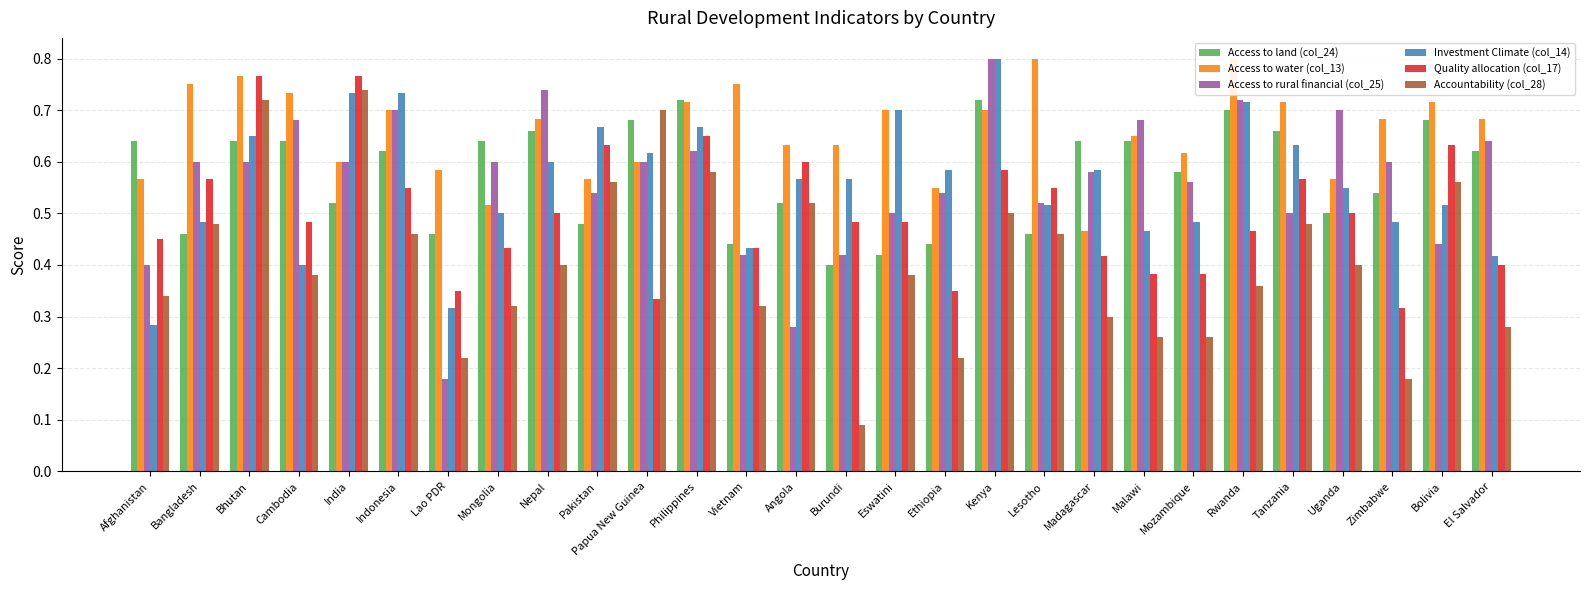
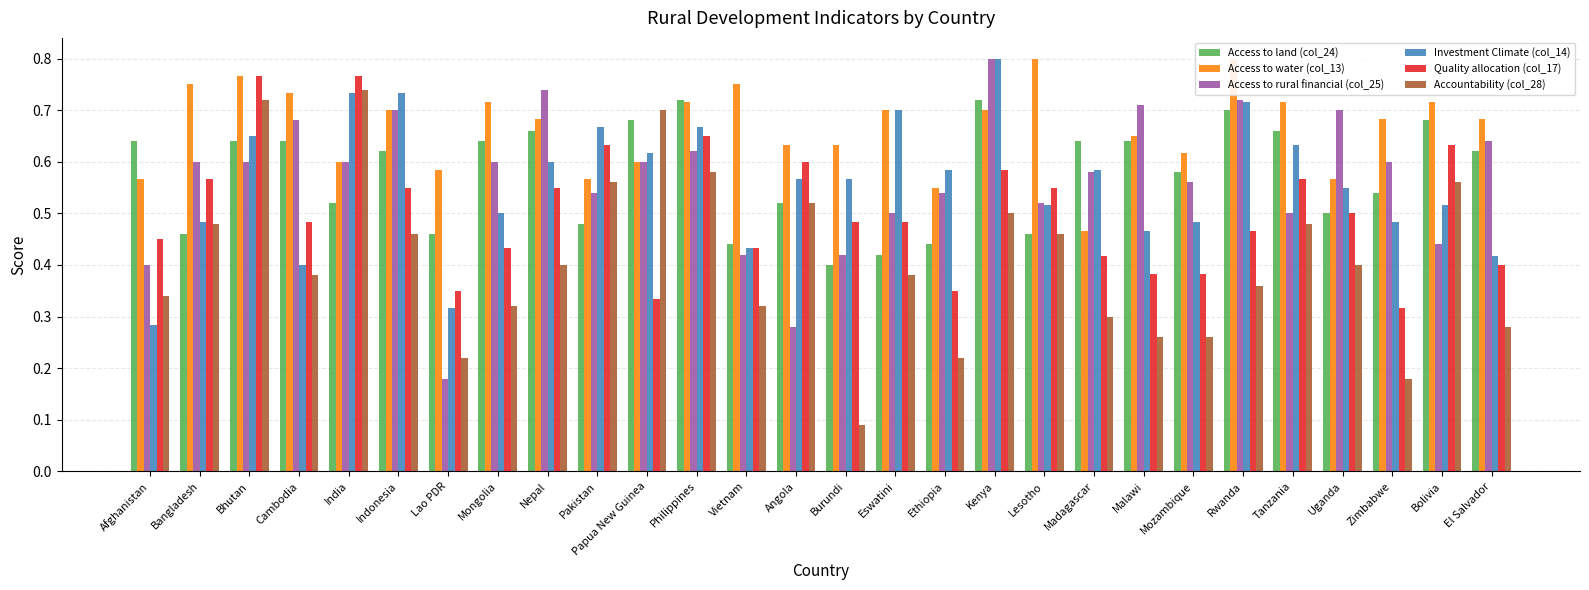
  {
    "Access to land (col_24)": {
      "Afghanistan": 0.64,
      "Bangladesh": 0.46,
      "Bhutan": 0.64,
      "Cambodia": 0.64,
      "India": 0.52,
      "Indonesia": 0.62,
      "Lao PDR": 0.46,
      "Mongolia": 0.64,
      "Nepal": 0.66,
      "Pakistan": 0.48,
      "Papua New Guinea": 0.68,
      "Philippines": 0.72,
      "Vietnam": 0.44,
      "Angola": 0.52,
      "Burundi": 0.40,
      "Eswatini": 0.42,
      "Ethiopia": 0.44,
      "Kenya": 0.72,
      "Lesotho": 0.46,
      "Madagascar": 0.64,
      "Malawi": 0.64,
      "Mozambique": 0.58,
      "Rwanda": 0.70,
      "Tanzania": 0.66,
      "Uganda": 0.50,
      "Zimbabwe": 0.54,
      "Bolivia": 0.68,
      "El Salvador": 0.62
    },
    "Access to water (col_13)": {
      "Afghanistan": 0.57,
      "Bangladesh": 0.75,
      "Bhutan": 0.77,
      "Cambodia": 0.73,
      "India": 0.60,
      "Indonesia": 0.70,
      "Lao PDR": 0.58,
-     "Mongolia": 0.52,
+     "Mongolia": 0.72,
      "Nepal": 0.68,
      "Pakistan": 0.57,
      "Papua New Guinea": 0.60,
      "Philippines": 0.72,
      "Vietnam": 0.75,
      "Angola": 0.63,
      "Burundi": 0.63,
      "Eswatini": 0.70,
      "Ethiopia": 0.55,
      "Kenya": 0.70,
      "Lesotho": 0.80,
      "Madagascar": 0.47,
      "Malawi": 0.65,
      "Mozambique": 0.62,
      "Tanzania": 0.72,
      "Uganda": 0.57,
      "Zimbabwe": 0.68,
      "Bolivia": 0.72,
      "El Salvador": 0.68
    },
    "Access to rural financial (col_25)": {
      "Afghanistan": 0.40,
      "Bangladesh": 0.60,
      "Bhutan": 0.60,
      "Cambodia": 0.68,
      "India": 0.60,
      "Indonesia": 0.70,
      "Lao PDR": 0.18,
      "Mongolia": 0.60,
      "Nepal": 0.74,
      "Pakistan": 0.54,
      "Papua New Guinea": 0.60,
      "Philippines": 0.62,
      "Vietnam": 0.42,
      "Angola": 0.28,
      "Burundi": 0.42,
      "Eswatini": 0.50,
      "Ethiopia": 0.54,
      "Kenya": 0.80,
      "Lesotho": 0.52,
      "Madagascar": 0.58,
-     "Malawi": 0.68,
+     "Malawi": 0.71,
      "Mozambique": 0.56,
      "Rwanda": 0.72,
      "Tanzania": 0.50,
      "Uganda": 0.70,
      "Zimbabwe": 0.60,
      "Bolivia": 0.44,
      "El Salvador": 0.64
    },
    "Investment Climate (col_14)": {
      "Afghanistan": 0.28,
      "Bangladesh": 0.48,
      "Bhutan": 0.65,
      "Cambodia": 0.40,
      "India": 0.73,
      "Indonesia": 0.73,
      "Lao PDR": 0.32,
      "Mongolia": 0.50,
      "Nepal": 0.60,
      "Pakistan": 0.67,
      "Papua New Guinea": 0.62,
      "Philippines": 0.67,
      "Vietnam": 0.43,
      "Angola": 0.57,
      "Burundi": 0.57,
      "Eswatini": 0.70,
      "Ethiopia": 0.58,
      "Kenya": 0.80,
      "Lesotho": 0.52,
      "Madagascar": 0.58,
      "Malawi": 0.47,
      "Mozambique": 0.48,
      "Rwanda": 0.72,
      "Tanzania": 0.63,
      "Uganda": 0.55,
      "Zimbabwe": 0.48,
      "Bolivia": 0.52,
      "El Salvador": 0.42
    },
    "Quality allocation (col_17)": {
      "Afghanistan": 0.45,
      "Bangladesh": 0.57,
      "Bhutan": 0.77,
      "Cambodia": 0.48,
      "India": 0.77,
      "Indonesia": 0.55,
      "Lao PDR": 0.35,
      "Mongolia": 0.43,
-     "Nepal": 0.50,
+     "Nepal": 0.55,
      "Pakistan": 0.63,
      "Papua New Guinea": 0.33,
      "Philippines": 0.65,
      "Vietnam": 0.43,
      "Angola": 0.60,
      "Burundi": 0.48,
      "Eswatini": 0.48,
      "Ethiopia": 0.35,
      "Kenya": 0.58,
      "Lesotho": 0.55,
      "Madagascar": 0.42,
      "Malawi": 0.38,
      "Mozambique": 0.38,
      "Rwanda": 0.47,
      "Tanzania": 0.57,
      "Uganda": 0.50,
      "Zimbabwe": 0.32,
      "Bolivia": 0.63,
      "El Salvador": 0.40
    },
    "Accountability (col_28)": {
      "Afghanistan": 0.34,
      "Bangladesh": 0.48,
      "Bhutan": 0.72,
      "Cambodia": 0.38,
      "India": 0.74,
      "Indonesia": 0.46,
      "Lao PDR": 0.22,
      "Mongolia": 0.32,
      "Nepal": 0.40,
      "Pakistan": 0.56,
      "Papua New Guinea": 0.70,
      "Philippines": 0.58,
      "Vietnam": 0.32,
      "Angola": 0.52,
      "Burundi": 0.09,
      "Eswatini": 0.38,
      "Ethiopia": 0.22,
      "Kenya": 0.50,
      "Lesotho": 0.46,
      "Madagascar": 0.30,
      "Malawi": 0.26,
      "Mozambique": 0.26,
      "Rwanda": 0.36,
      "Tanzania": 0.48,
      "Uganda": 0.40,
      "Zimbabwe": 0.18,
      "Bolivia": 0.56,
      "El Salvador": 0.28
    }
  }
